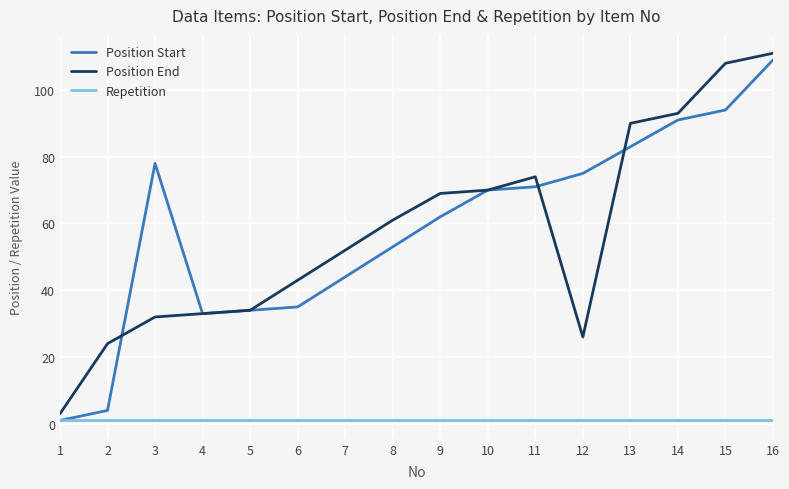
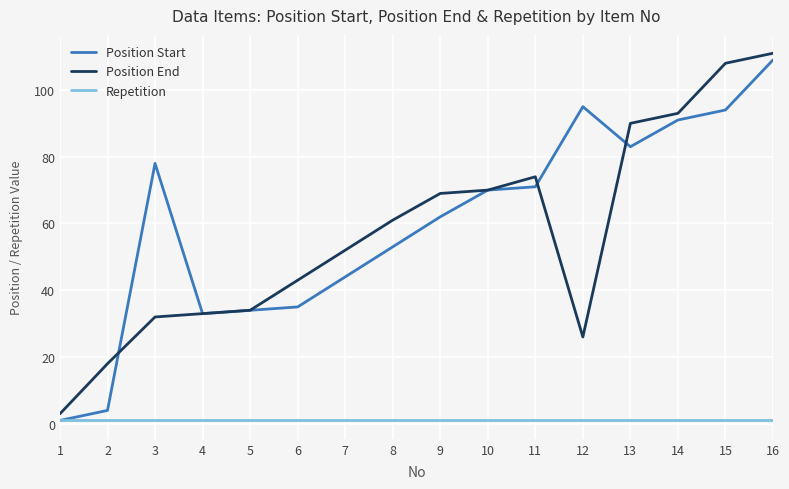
  {
    "Position Start": {
      "2": 4,
      "3": 78,
      "6": 35,
      "7": 44,
      "8": 53,
      "9": 62,
      "11": 71,
-     "12": 75,
+     "12": 95,
      "13": 83,
      "14": 91,
      "15": 94,
      "16": 109
    },
    "Position End": {
      "1": 3,
-     "2": 24,
+     "2": 18,
      "3": 32,
      "6": 43,
      "7": 52,
      "8": 61,
      "9": 69,
      "11": 74,
      "12": 26,
      "13": 90,
      "14": 93,
      "15": 108,
      "16": 111
    },
    "Repetition": {
      "2": 1,
      "3": 1,
      "4": 1,
      "5": 1,
      "6": 1,
      "7": 1,
      "8": 1,
      "9": 1,
      "10": 1,
      "11": 1,
      "12": 1,
      "13": 1,
      "14": 1,
      "15": 1,
      "16": 1
    }
  }
